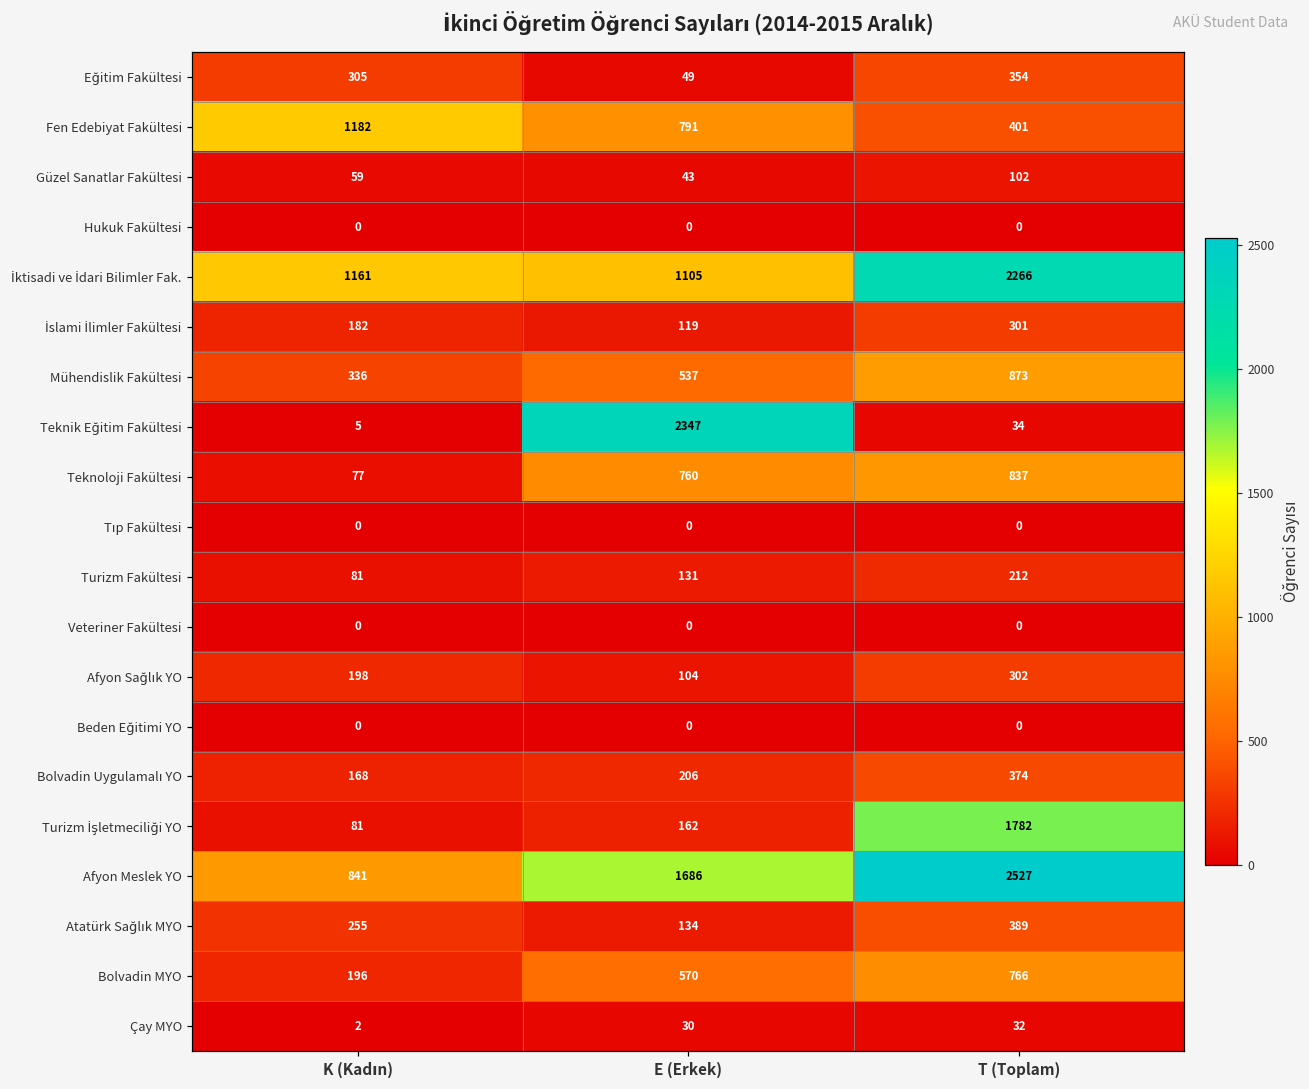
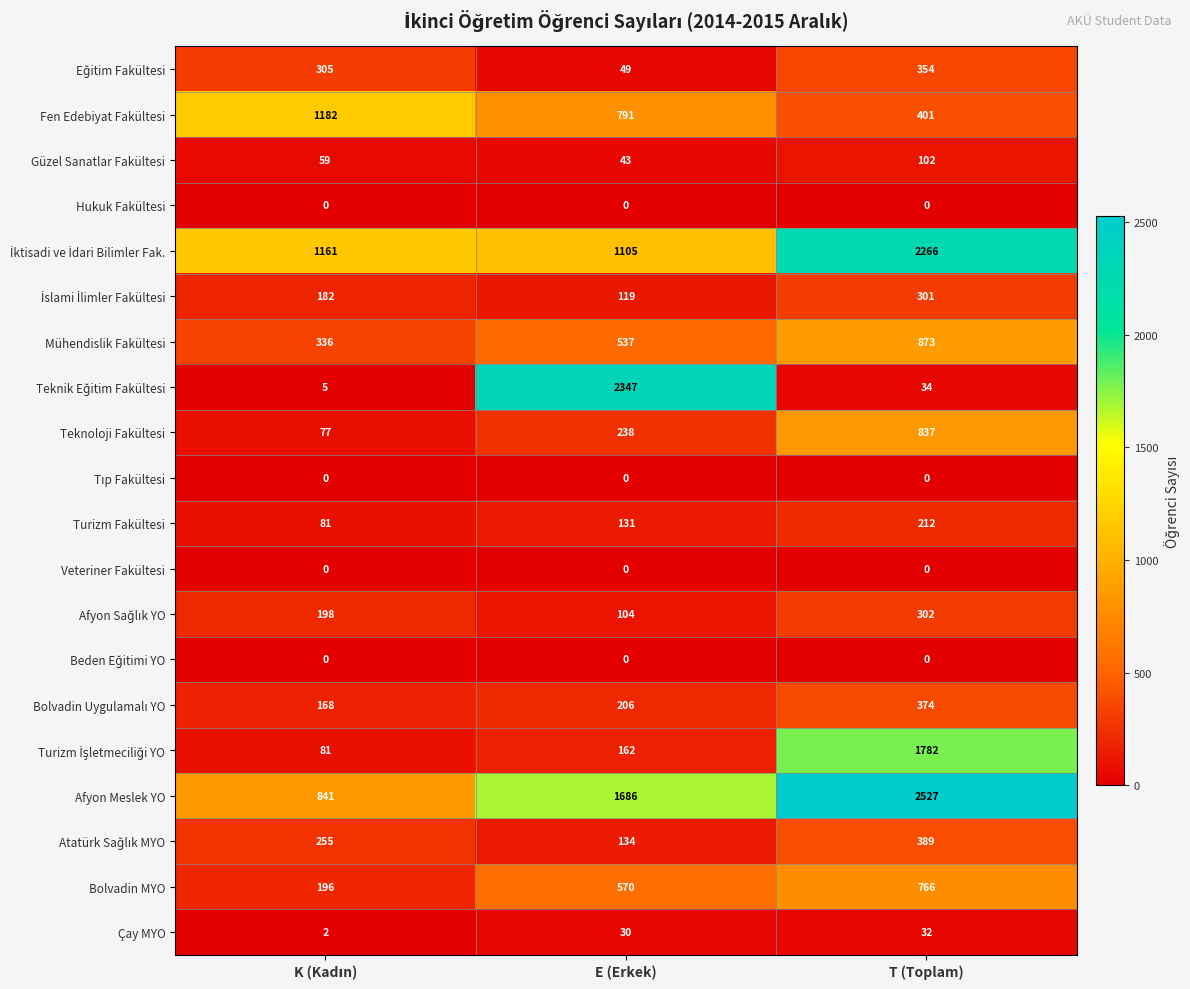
  {
    "Eğitim Fakültesi": {
      "K (Kadın)": 305,
      "E (Erkek)": 49,
      "T (Toplam)": 354
    },
    "Fen Edebiyat Fakültesi": {
      "K (Kadın)": 1182,
      "E (Erkek)": 791,
      "T (Toplam)": 401
    },
    "Güzel Sanatlar Fakültesi": {
      "K (Kadın)": 59,
      "E (Erkek)": 43,
      "T (Toplam)": 102
    },
    "Hukuk Fakültesi": {
      "K (Kadın)": 0,
      "E (Erkek)": 0,
      "T (Toplam)": 0
    },
    "İktisadi ve İdari Bilimler Fak.": {
      "K (Kadın)": 1161,
      "E (Erkek)": 1105,
      "T (Toplam)": 2266
    },
    "İslami İlimler Fakültesi": {
      "K (Kadın)": 182,
      "E (Erkek)": 119,
      "T (Toplam)": 301
    },
    "Mühendislik Fakültesi": {
      "K (Kadın)": 336,
      "E (Erkek)": 537,
      "T (Toplam)": 873
    },
    "Teknik Eğitim Fakültesi": {
      "K (Kadın)": 5,
      "E (Erkek)": 2347,
      "T (Toplam)": 34
    },
    "Teknoloji Fakültesi": {
      "K (Kadın)": 77,
-     "E (Erkek)": 760,
+     "E (Erkek)": 238,
      "T (Toplam)": 837
    },
    "Tıp Fakültesi": {
      "K (Kadın)": 0,
      "E (Erkek)": 0,
      "T (Toplam)": 0
    },
    "Turizm Fakültesi": {
      "K (Kadın)": 81,
      "E (Erkek)": 131,
      "T (Toplam)": 212
    },
    "Veteriner Fakültesi": {
      "K (Kadın)": 0,
      "E (Erkek)": 0,
      "T (Toplam)": 0
    },
    "Afyon Sağlık YO": {
      "K (Kadın)": 198,
      "E (Erkek)": 104,
      "T (Toplam)": 302
    },
    "Beden Eğitimi YO": {
      "K (Kadın)": 0,
      "E (Erkek)": 0,
      "T (Toplam)": 0
    },
    "Bolvadin Uygulamalı YO": {
      "K (Kadın)": 168,
      "E (Erkek)": 206,
      "T (Toplam)": 374
    },
    "Turizm İşletmeciliği YO": {
      "K (Kadın)": 81,
      "E (Erkek)": 162,
      "T (Toplam)": 1782
    },
    "Afyon Meslek YO": {
      "K (Kadın)": 841,
      "E (Erkek)": 1686,
      "T (Toplam)": 2527
    },
    "Atatürk Sağlık MYO": {
      "K (Kadın)": 255,
      "E (Erkek)": 134,
      "T (Toplam)": 389
    },
    "Bolvadin MYO": {
      "K (Kadın)": 196,
      "E (Erkek)": 570,
      "T (Toplam)": 766
    },
    "Çay MYO": {
      "K (Kadın)": 2,
      "E (Erkek)": 30,
      "T (Toplam)": 32
    }
  }
